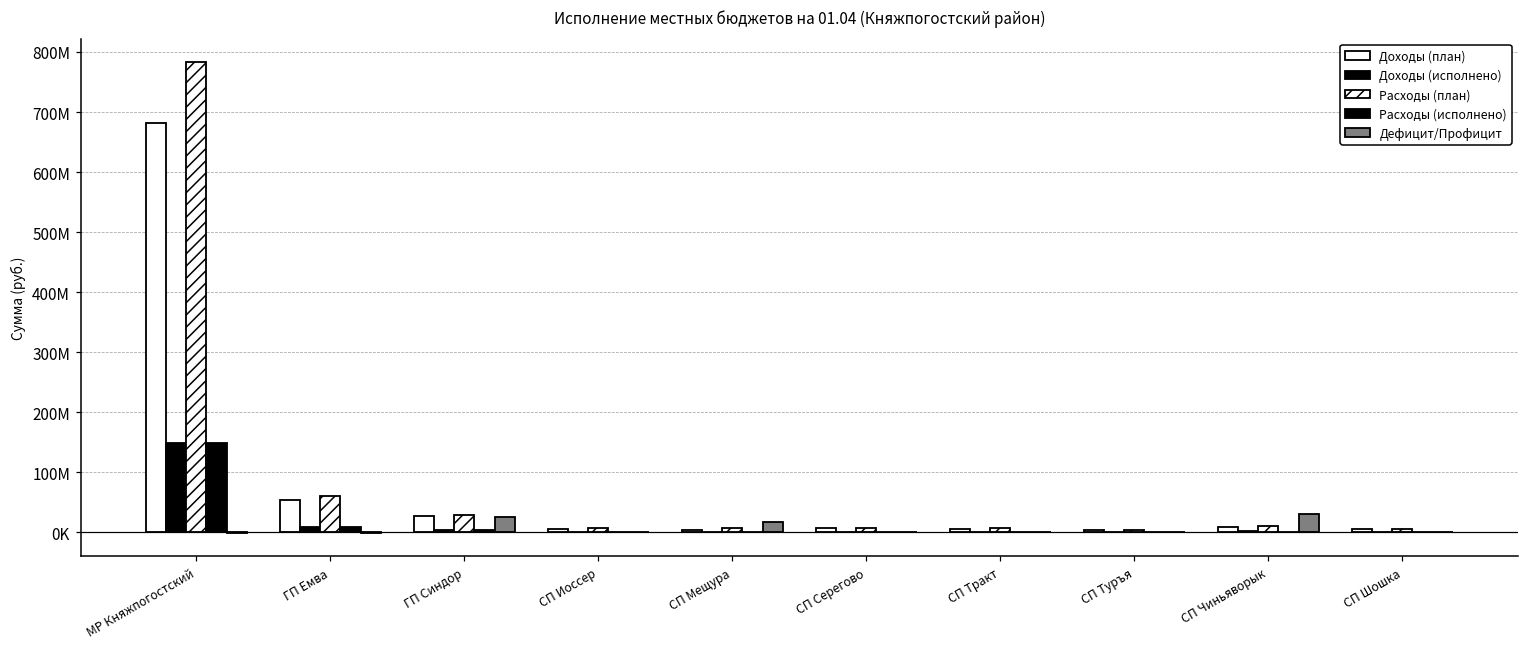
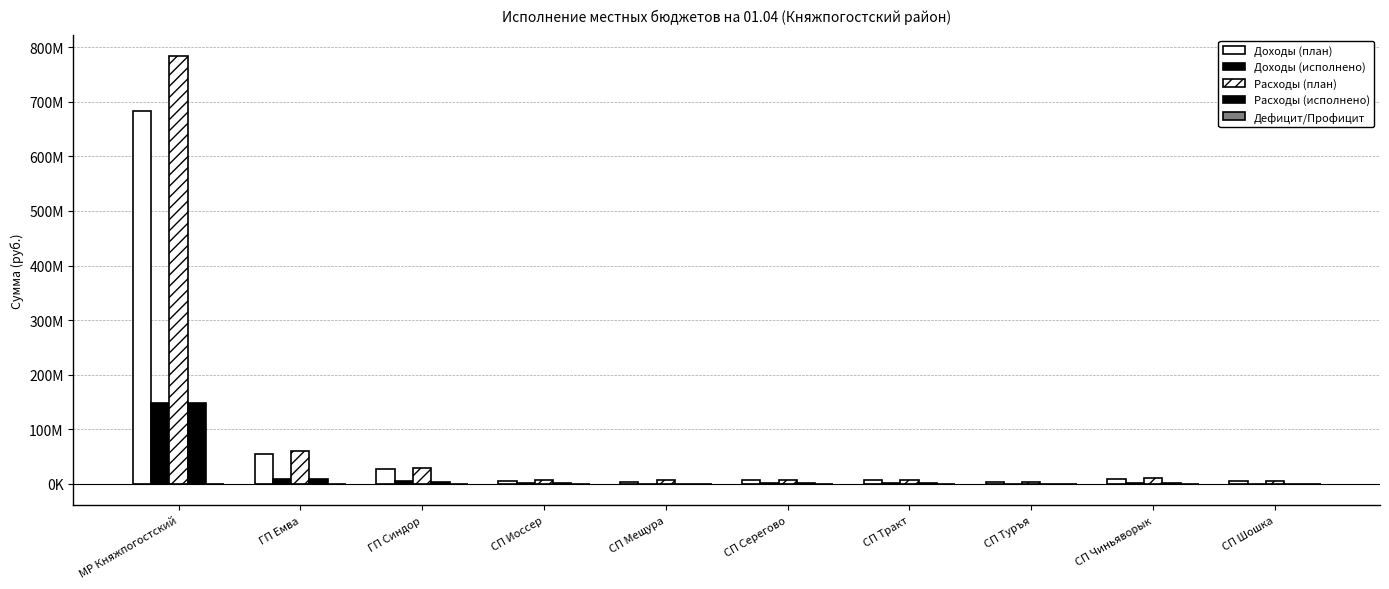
  {
    "Дефицит/Профицит": {
-     "ГП Синдор": 30000000,
-     "СП Мещура": 20000000,
-     "СП Чиньяворык": 30000000
+     "ГП Синдор": 0,
+     "СП Мещура": 0,
+     "СП Чиньяворык": 0
    }
  }
